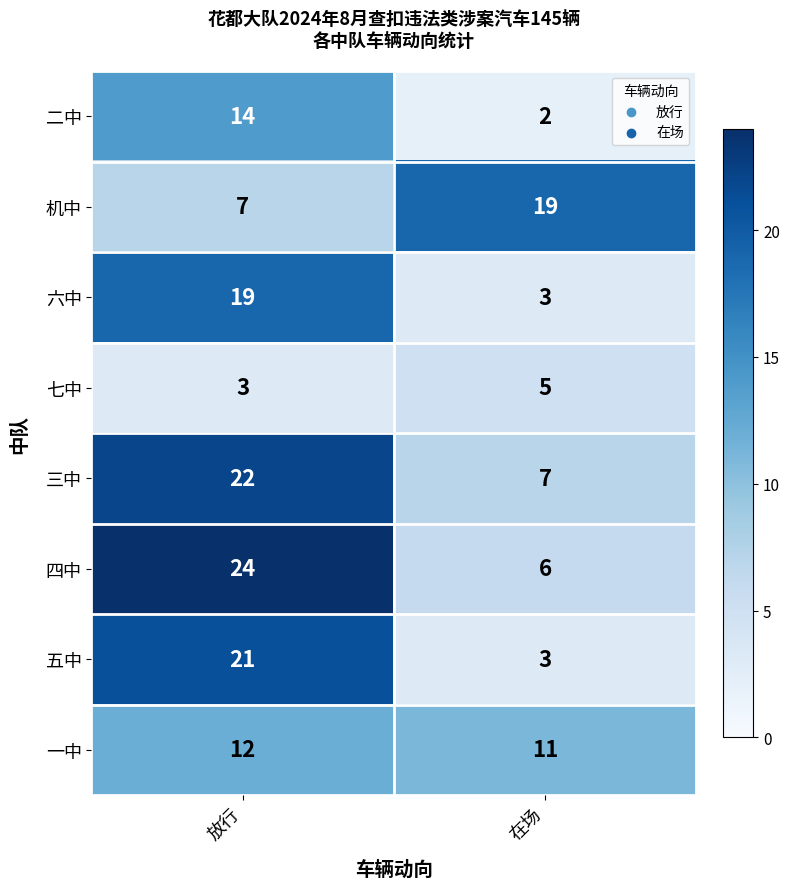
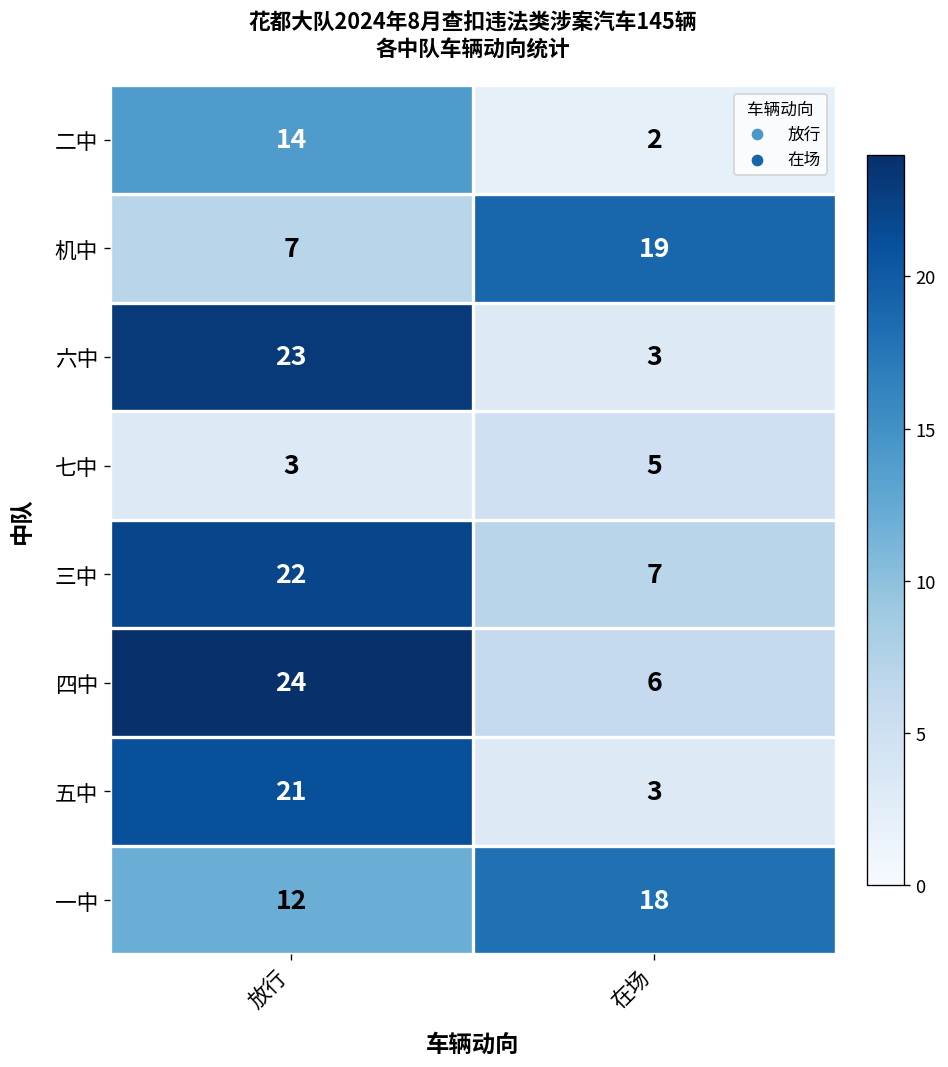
  {
    "二中": {
      "放行": 14,
      "在场": 2
    },
    "机中": {
      "放行": 7,
      "在场": 19
    },
    "六中": {
-     "放行": 19,
+     "放行": 23,
      "在场": 3
    },
    "七中": {
      "放行": 3,
      "在场": 5
    },
    "三中": {
      "放行": 22,
      "在场": 7
    },
    "四中": {
      "放行": 24,
      "在场": 6
    },
    "五中": {
      "放行": 21,
      "在场": 3
    },
    "一中": {
      "放行": 12,
-     "在场": 11
+     "在场": 18
    }
  }
